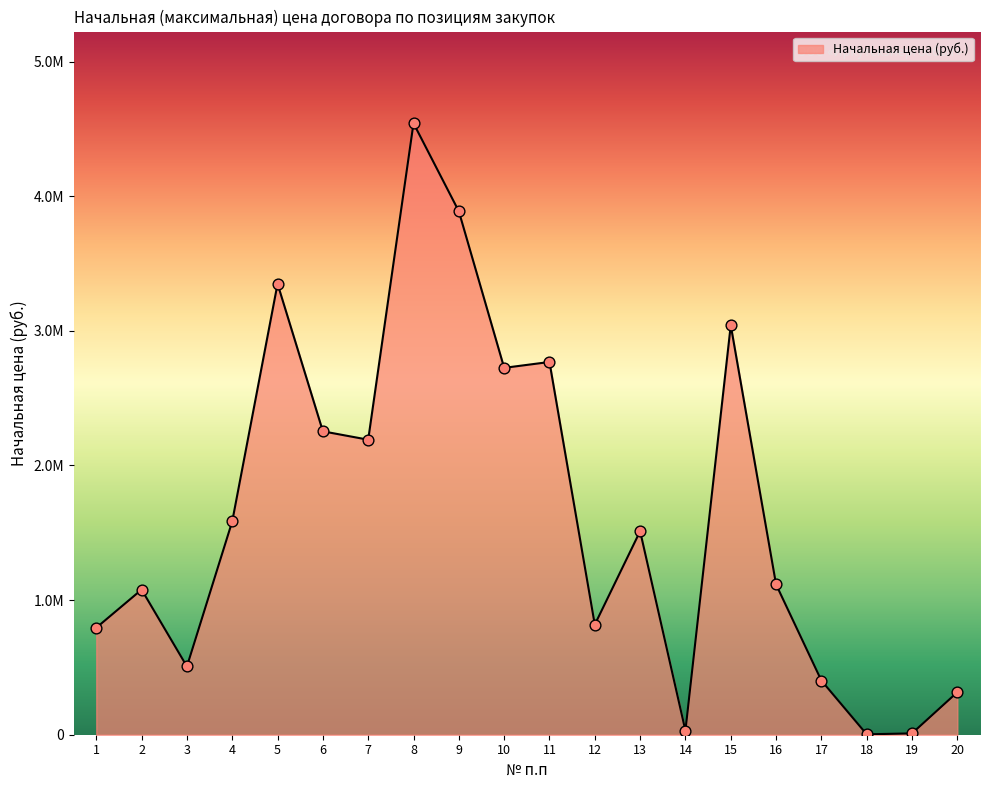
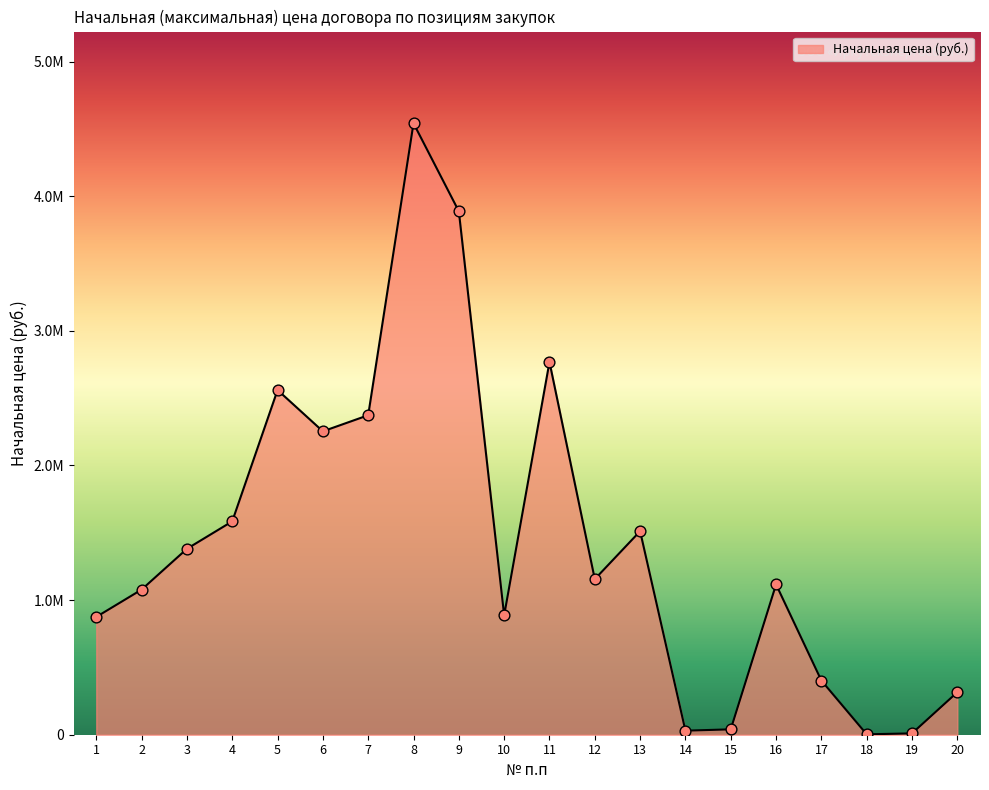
  {
-   "1": 790000,
+   "1": 880000,
    "2": 1080000,
-   "3": 510000,
+   "3": 1380000,
    "4": 1590000,
-   "5": 3350000,
+   "5": 2560000,
    "6": 2250000,
-   "7": 2190000,
+   "7": 2370000,
    "8": 4540000,
    "9": 3890000,
-   "10": 2730000,
+   "10": 890000,
    "11": 2770000,
-   "12": 820000,
+   "12": 1160000,
    "13": 1510000,
    "14": 30000,
-   "15": 3040000,
+   "15": 40000,
    "16": 1120000,
    "17": 400000,
    "18": 0,
    "19": 10000,
    "20": 320000
  }
